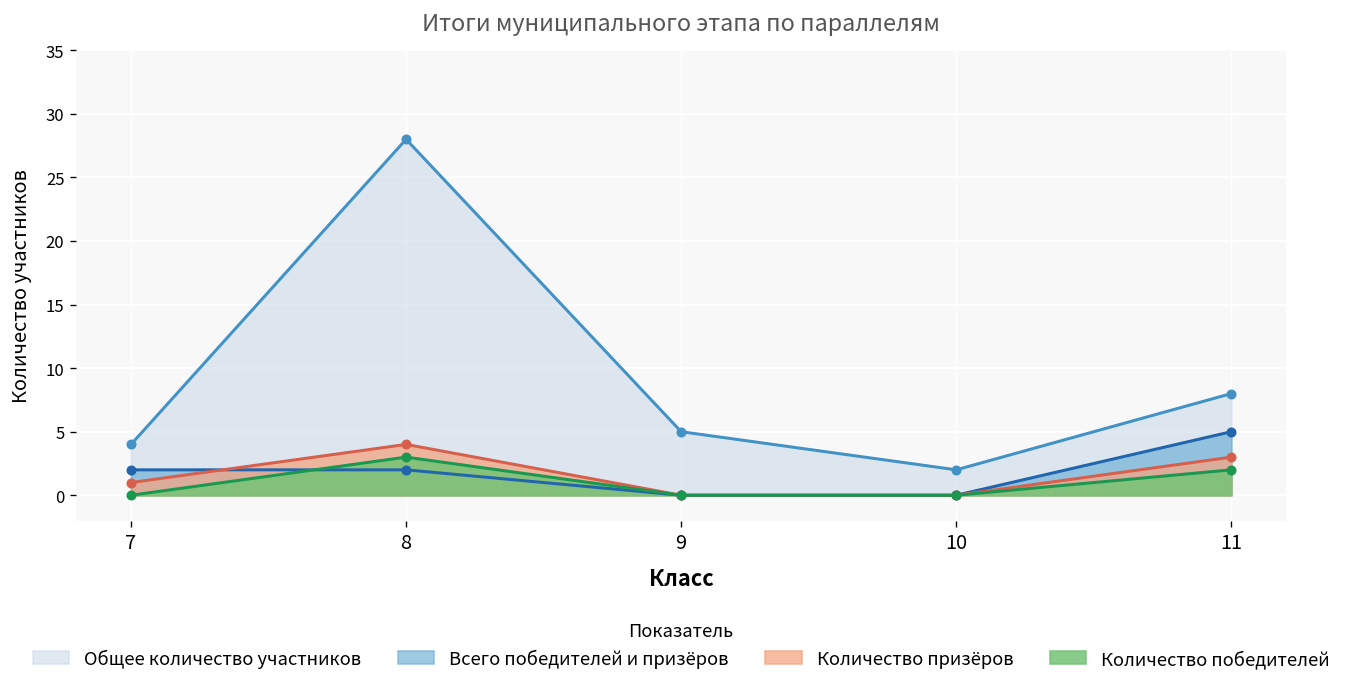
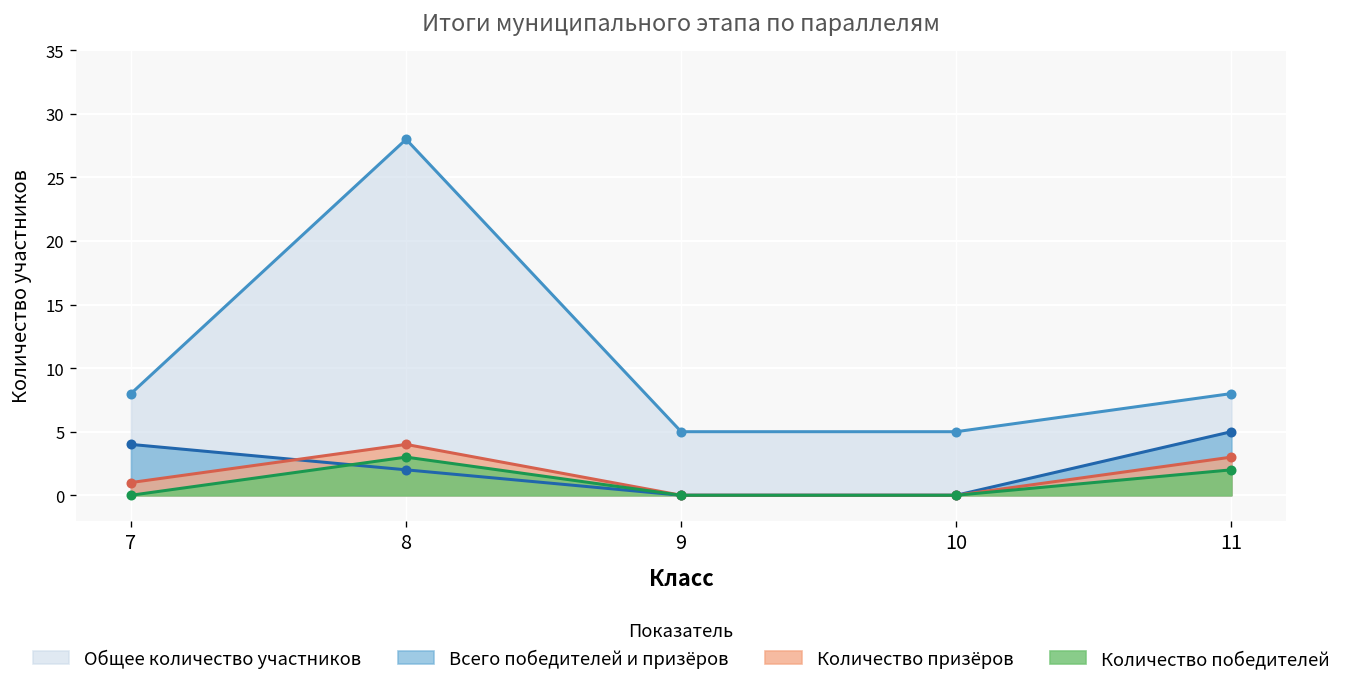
  {
    "Общее количество участников": {
-     "7": 4,
+     "7": 8,
      "8": 28,
      "9": 5,
-     "10": 2,
+     "10": 5,
      "11": 8
    },
    "Всего победителей и призёров": {
-     "7": 2,
+     "7": 4,
      "8": 2,
      "11": 5
    },
    "Количество призёров": {
      "7": 1,
      "8": 4,
      "11": 3
    },
    "Количество победителей": {
      "7": 0,
      "8": 3,
      "11": 2
    }
  }
